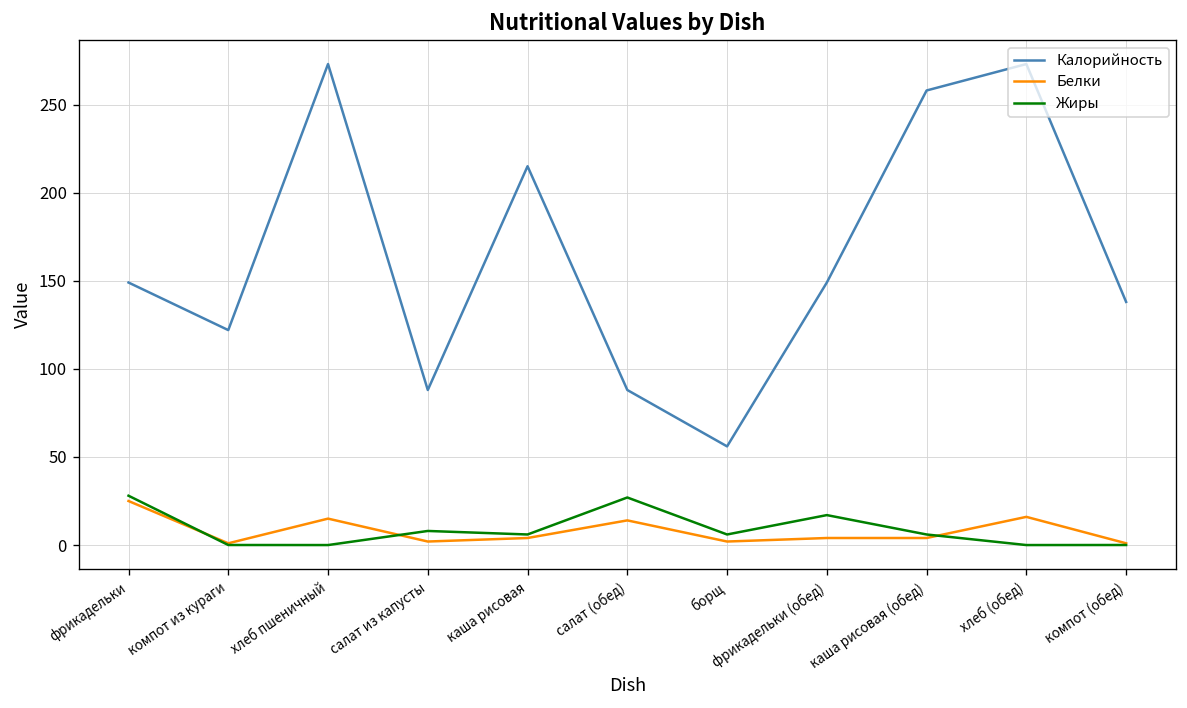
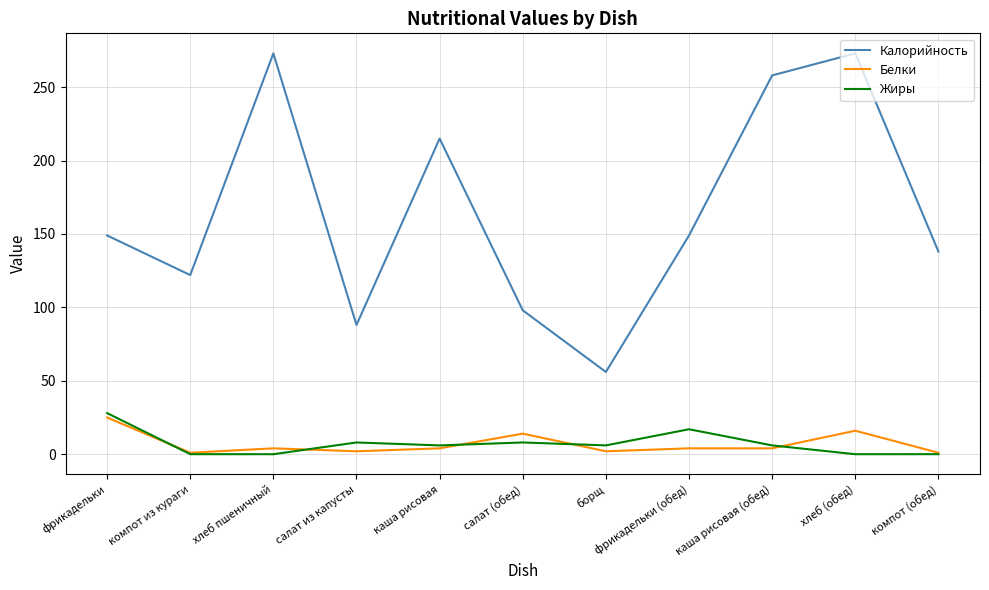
  {
    "Калорийность": {
      "фрикадельки": 149,
      "компот из кураги": 122,
      "хлеб пшеничный": 273,
      "салат из капусты": 88,
      "каша рисовая": 215,
-     "салат (обед)": 88,
+     "салат (обед)": 98,
      "борщ": 56,
      "фрикадельки (обед)": 149,
      "каша рисовая (обед)": 258,
      "компот (обед)": 138
    },
    "Белки": {
      "фрикадельки": 25,
-     "хлеб пшеничный": 15,
+     "хлеб пшеничный": 4,
      "салат из капусты": 2,
      "каша рисовая": 4,
      "салат (обед)": 14,
      "борщ": 2,
      "фрикадельки (обед)": 4,
      "каша рисовая (обед)": 4,
      "хлеб (обед)": 16
    },
    "Жиры": {
      "фрикадельки": 28,
      "хлеб пшеничный": 0,
      "салат из капусты": 8,
      "каша рисовая": 6,
-     "салат (обед)": 27,
+     "салат (обед)": 8,
      "борщ": 6,
      "фрикадельки (обед)": 17,
      "каша рисовая (обед)": 6,
      "хлеб (обед)": 0
    }
  }
